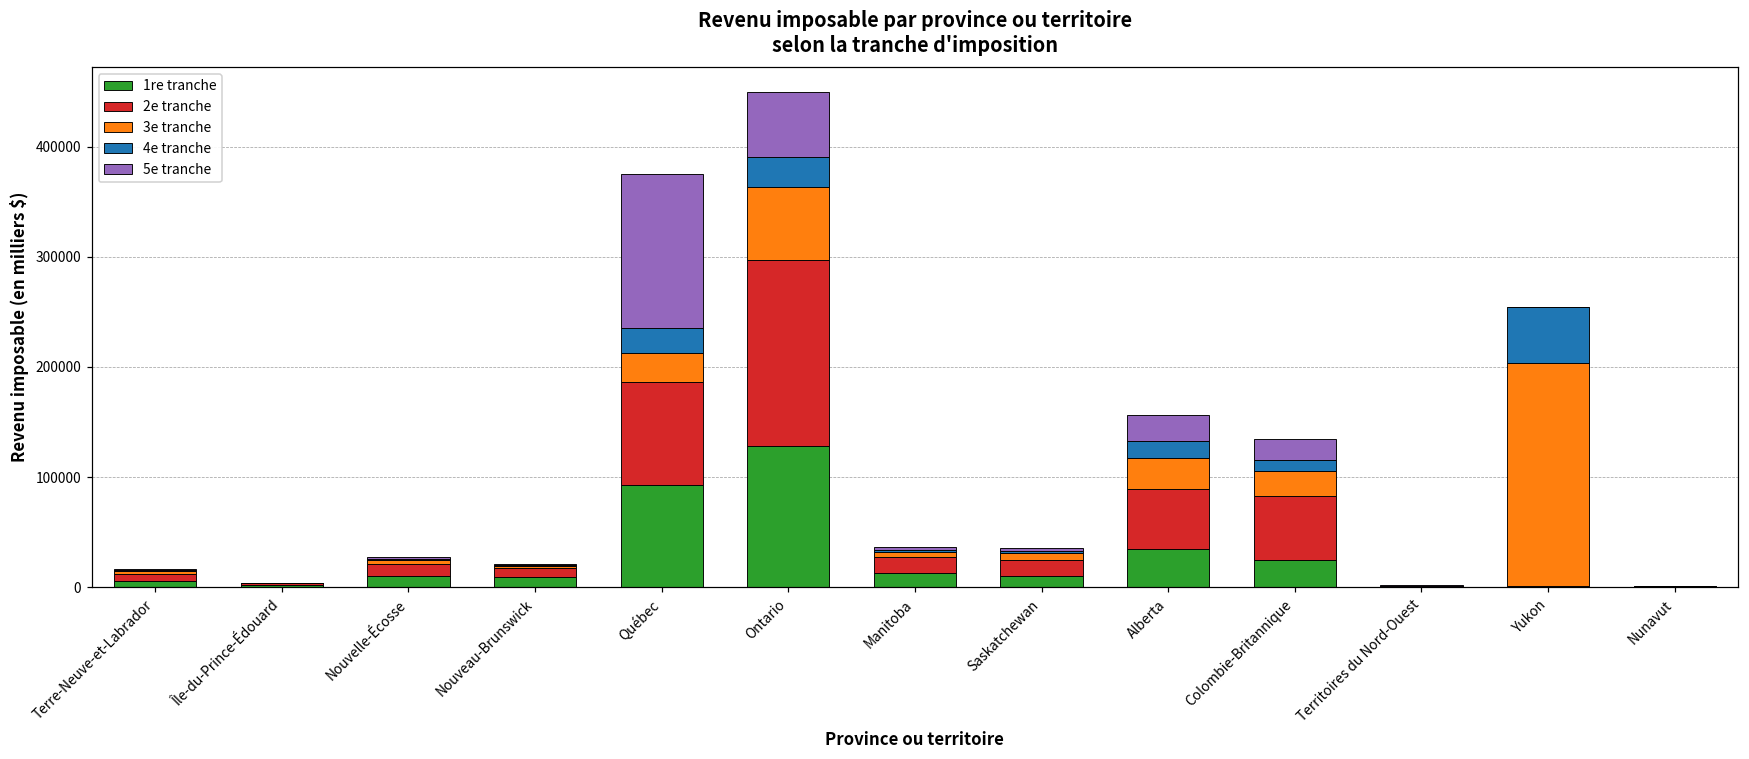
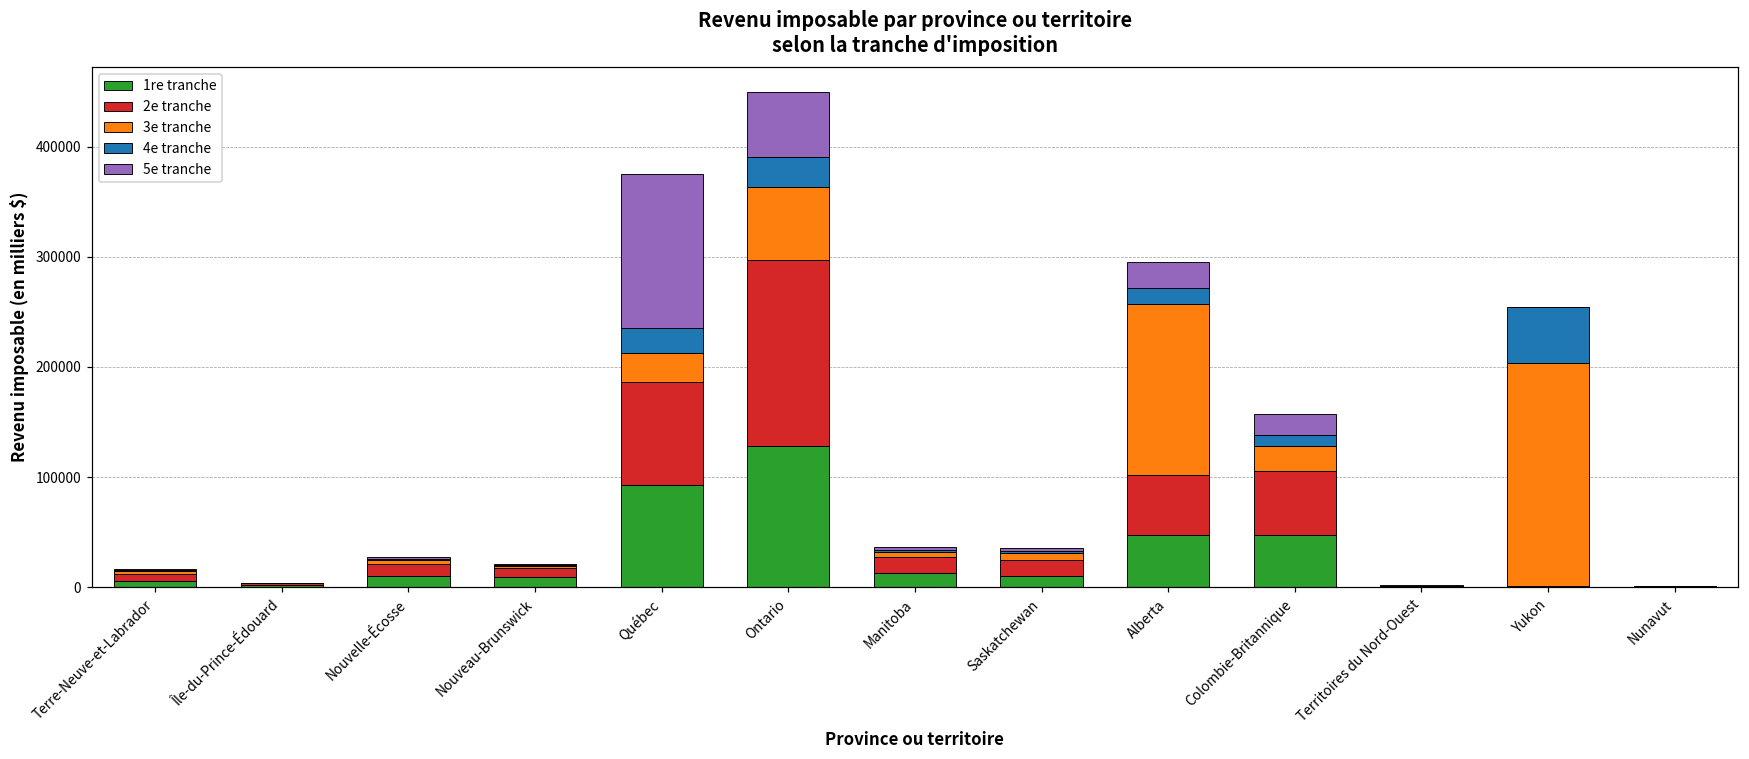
  {
    "1re tranche": {
      "Terre-Neuve-et-Labrador": 6000,
      "Nouvelle-Écosse": 11000,
      "Nouveau-Brunswick": 9000,
      "Québec": 93000,
      "Ontario": 128000,
      "Manitoba": 13000,
      "Saskatchewan": 10000,
-     "Alberta": 34000,
-     "Colombie-Britannique": 25000
+     "Alberta": 47000,
+     "Colombie-Britannique": 48000
    },
    "2e tranche": {
      "Terre-Neuve-et-Labrador": 6000,
      "Nouvelle-Écosse": 11000,
      "Nouveau-Brunswick": 8000,
      "Québec": 93000,
      "Ontario": 169000,
      "Manitoba": 15000,
      "Saskatchewan": 14000,
      "Alberta": 55000,
      "Colombie-Britannique": 58000
    },
    "3e tranche": {
      "Terre-Neuve-et-Labrador": 3000,
      "Nouvelle-Écosse": 3000,
      "Québec": 26000,
      "Ontario": 66000,
      "Manitoba": 4000,
      "Saskatchewan": 6000,
-     "Alberta": 29000,
+     "Alberta": 155000,
      "Colombie-Britannique": 23000,
      "Yukon": 202000
    },
    "4e tranche": {
      "Québec": 23000,
      "Ontario": 28000,
      "Alberta": 15000,
      "Colombie-Britannique": 10000,
      "Yukon": 51000
    },
    "5e tranche": {
      "Québec": 140000,
      "Ontario": 59000,
      "Manitoba": 3000,
      "Saskatchewan": 3000,
      "Alberta": 24000,
      "Colombie-Britannique": 19000
    }
  }
